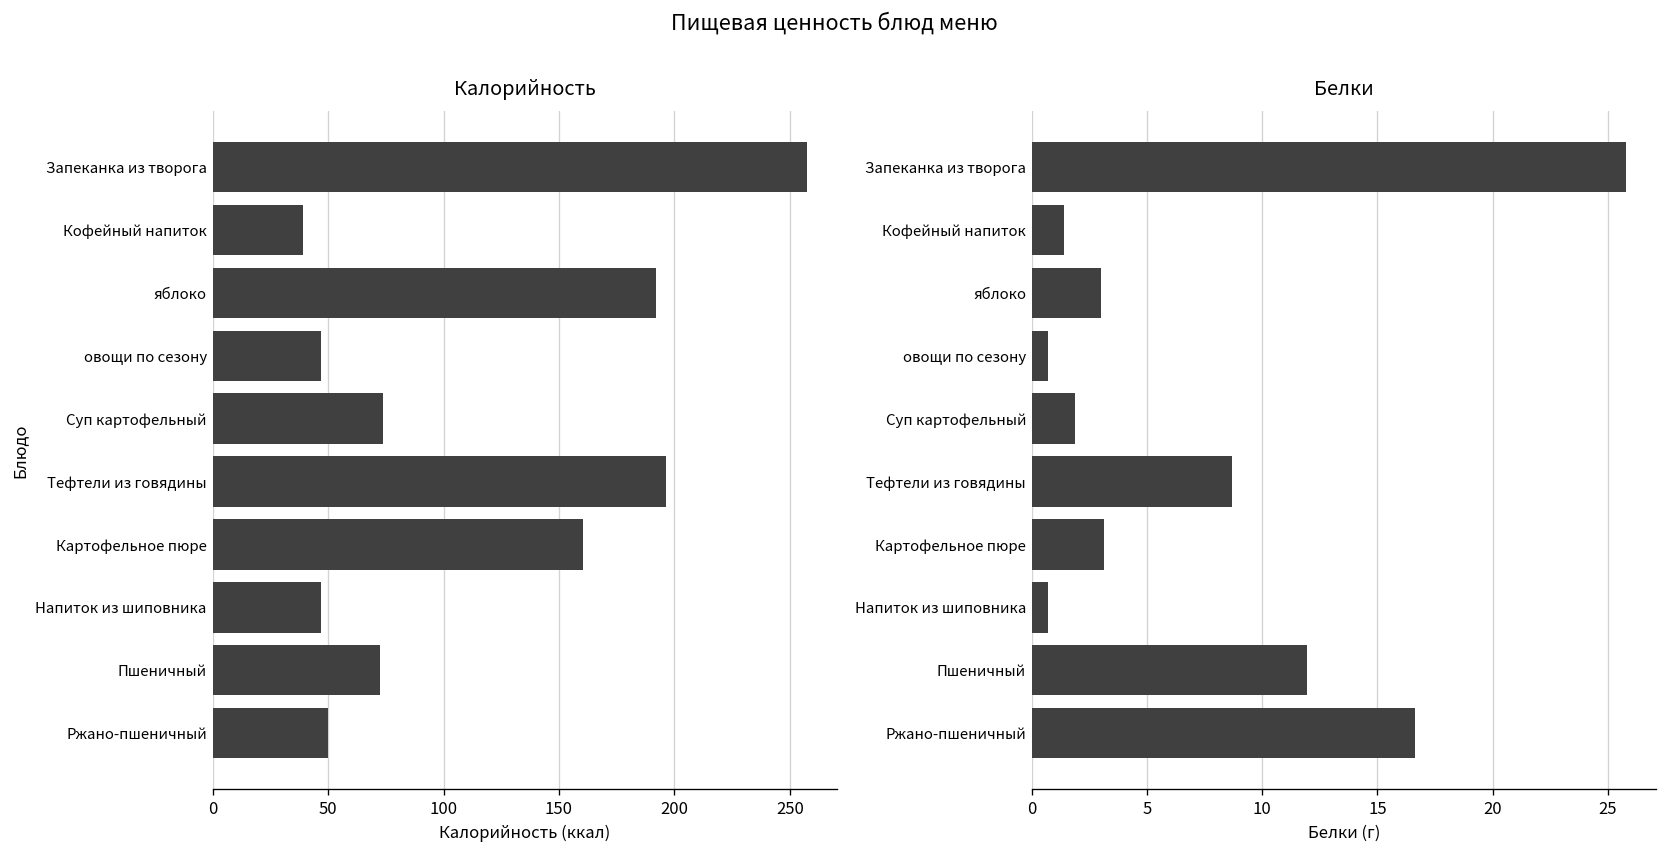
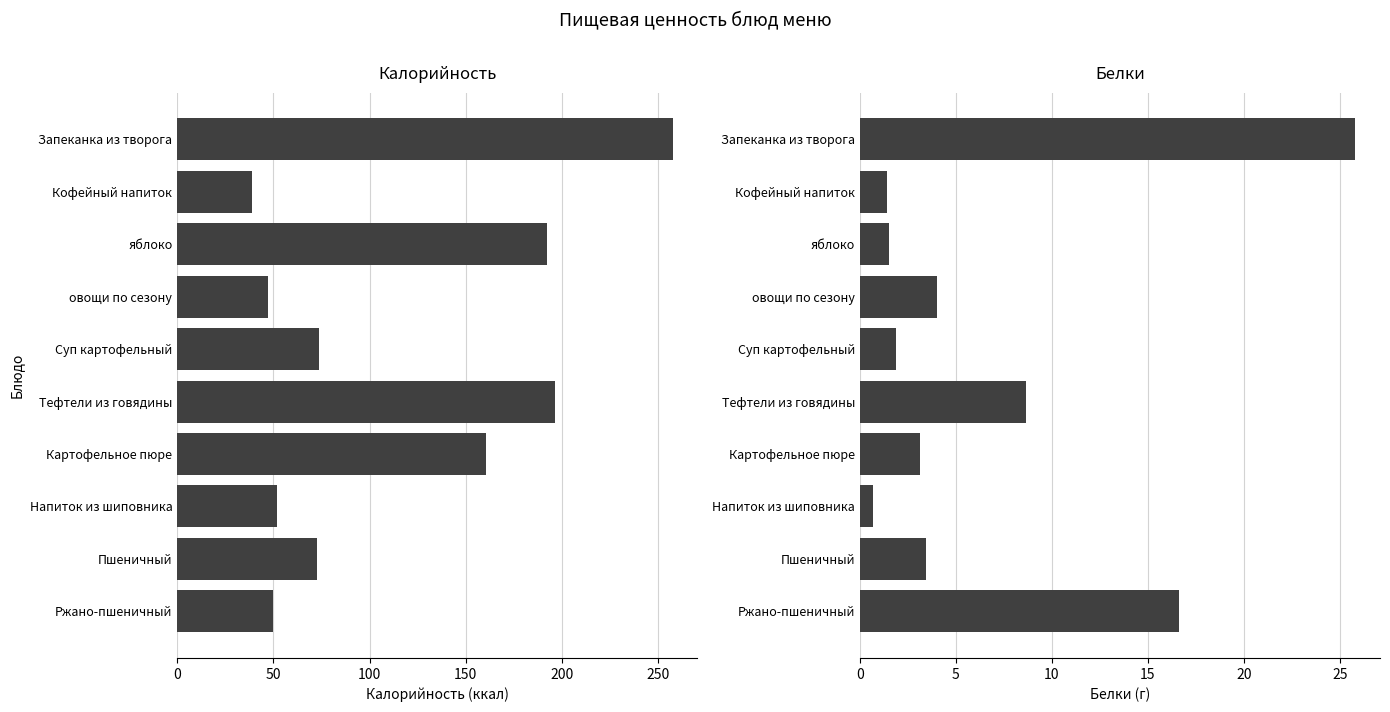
  {
    "Калорийность": {
      "Запеканка из творога": 257,
      "Кофейный напиток": 39,
      "яблоко": 192,
      "овощи по сезону": 47,
      "Суп картофельный": 74,
      "Тефтели из говядины": 196,
      "Картофельное пюре": 160,
-     "Напиток из шиповника": 47,
+     "Напиток из шиповника": 52,
      "Пшеничный": 73,
      "Ржано-пшеничный": 50
    },
    "Белки": {
      "Запеканка из творога": 25.8,
      "Кофейный напиток": 1.4,
-     "яблоко": 3.0,
-     "овощи по сезону": 0.7,
+     "яблоко": 1.5,
+     "овощи по сезону": 4.0,
      "Суп картофельный": 1.9,
      "Тефтели из говядины": 8.7,
      "Картофельное пюре": 3.1,
      "Напиток из шиповника": 0.7,
-     "Пшеничный": 12.0,
+     "Пшеничный": 3.5,
      "Ржано-пшеничный": 16.6
    }
  }
